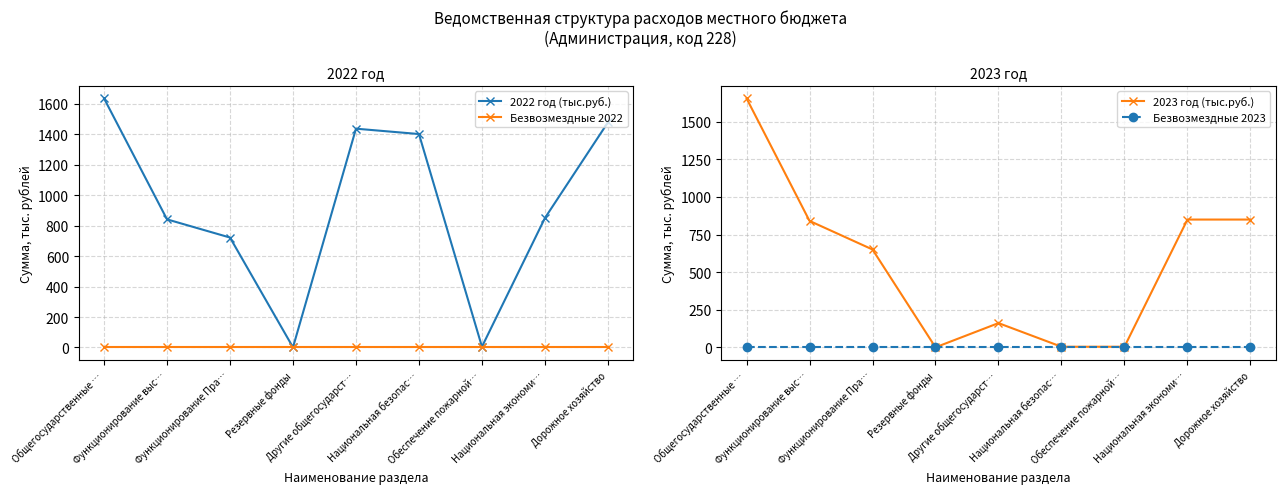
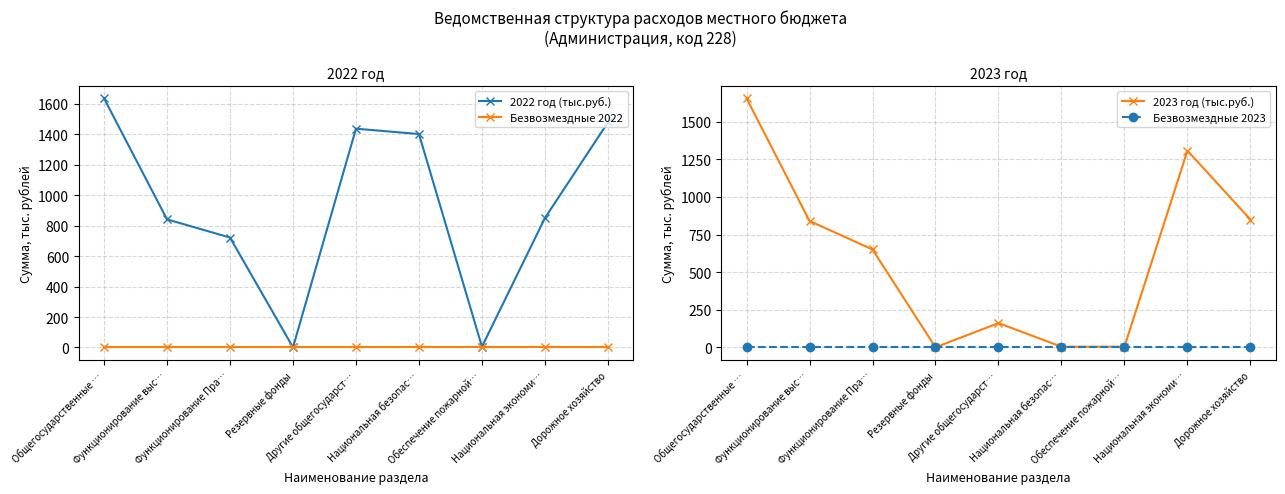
  {
    "2022 год": {
      "2022 год (тыс.руб.)": {
        "Общегосударственные …": 1640,
        "Функционирование выс…": 840,
        "Функционирование Пра…": 720,
        "Другие общегосударст…": 1440,
        "Национальная безопас…": 1400,
        "Национальная экономи…": 850
      },
      "Безвозмездные 2022": {
        "Общегосударственные …": 0,
        "Функционирование выс…": 0,
        "Функционирование Пра…": 0,
        "Другие общегосударст…": 0,
        "Национальная безопас…": 0,
        "Национальная экономи…": 0,
        "Дорожное хозяйство": 0
      }
    },
    "2023 год": {
      "2023 год (тыс.руб.)": {
        "Общегосударственные …": 1660,
        "Функционирование выс…": 840,
        "Функционирование Пра…": 650,
        "Другие общегосударст…": 160,
-       "Национальная экономи…": 850,
+       "Национальная экономи…": 1310,
        "Дорожное хозяйство": 850
      },
      "Безвозмездные 2023": {
        "Общегосударственные …": 0,
        "Функционирование выс…": 0,
        "Функционирование Пра…": 0,
        "Другие общегосударст…": 0,
        "Национальная экономи…": 0,
        "Дорожное хозяйство": 0
      }
    }
  }
